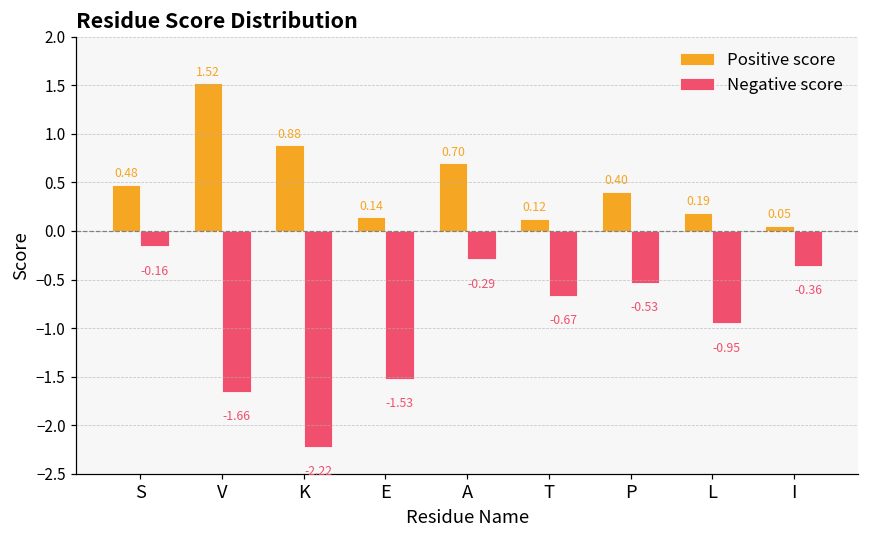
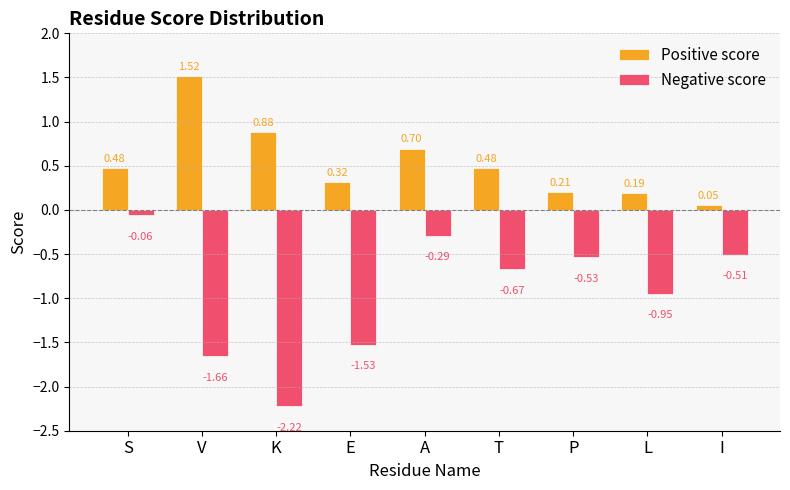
  {
    "Positive score": {
      "S": 0.48,
      "V": 1.52,
      "K": 0.88,
-     "E": 0.14,
+     "E": 0.32,
      "A": 0.70,
-     "T": 0.12,
-     "P": 0.40,
+     "T": 0.48,
+     "P": 0.21,
      "L": 0.19,
      "I": 0.05
    },
    "Negative score": {
-     "S": -0.16,
+     "S": -0.06,
      "V": -1.66,
      "K": -2.22,
      "E": -1.53,
      "A": -0.29,
      "T": -0.67,
      "P": -0.53,
      "L": -0.95,
-     "I": -0.36
+     "I": -0.51
    }
  }
